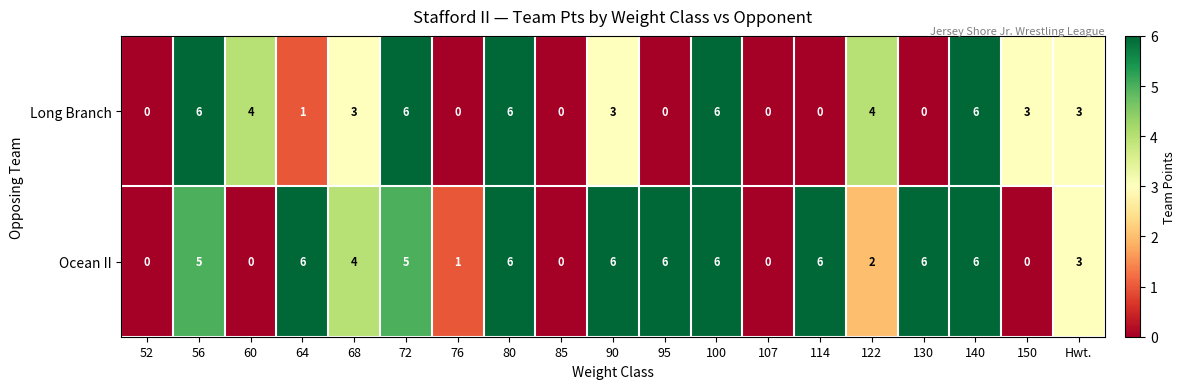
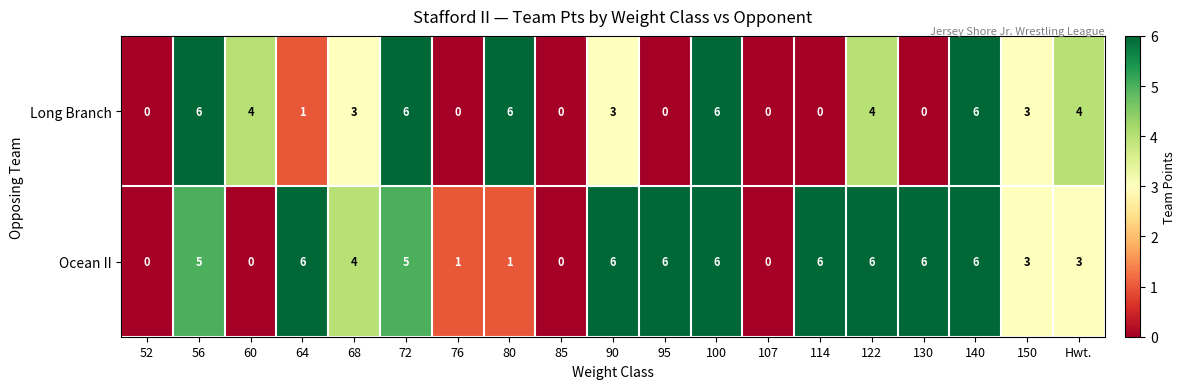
  {
    "Long Branch": {
      "52": 0,
      "56": 6,
      "60": 4,
      "64": 1,
      "68": 3,
      "72": 6,
      "76": 0,
      "80": 6,
      "85": 0,
      "90": 3,
      "95": 0,
      "100": 6,
      "107": 0,
      "114": 0,
      "122": 4,
      "130": 0,
      "140": 6,
      "150": 3,
-     "Hwt.": 3
+     "Hwt.": 4
    },
    "Ocean II": {
      "52": 0,
      "56": 5,
      "60": 0,
      "64": 6,
      "68": 4,
      "72": 5,
      "76": 1,
-     "80": 6,
+     "80": 1,
      "85": 0,
      "90": 6,
      "95": 6,
      "100": 6,
      "107": 0,
      "114": 6,
-     "122": 2,
+     "122": 6,
      "130": 6,
      "140": 6,
-     "150": 0,
+     "150": 3,
      "Hwt.": 3
    }
  }
